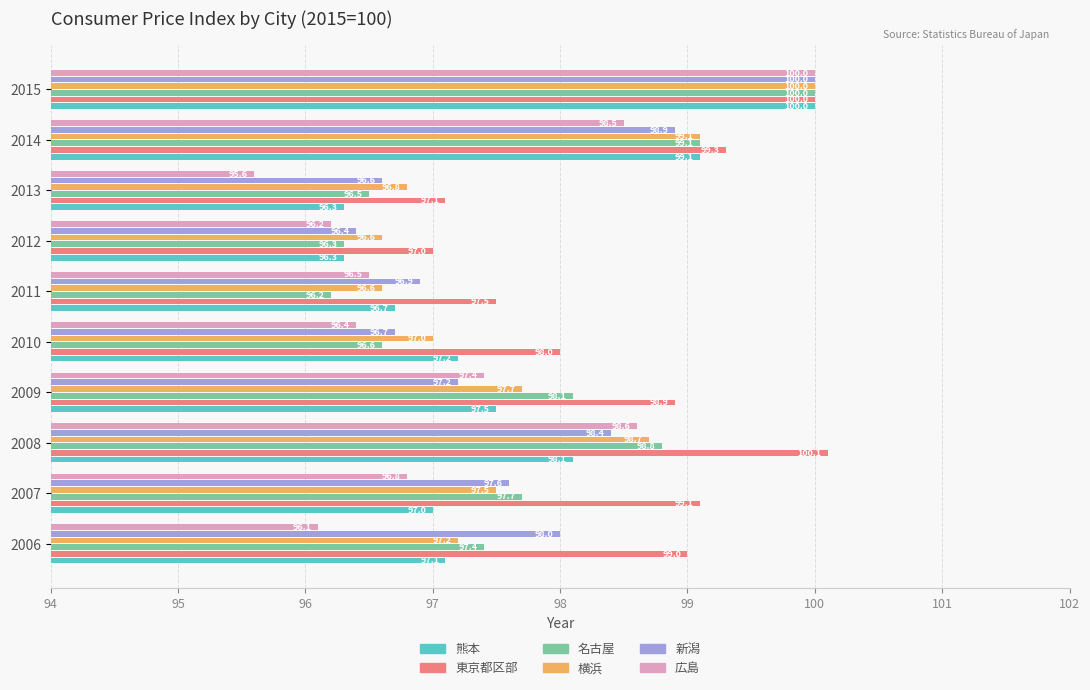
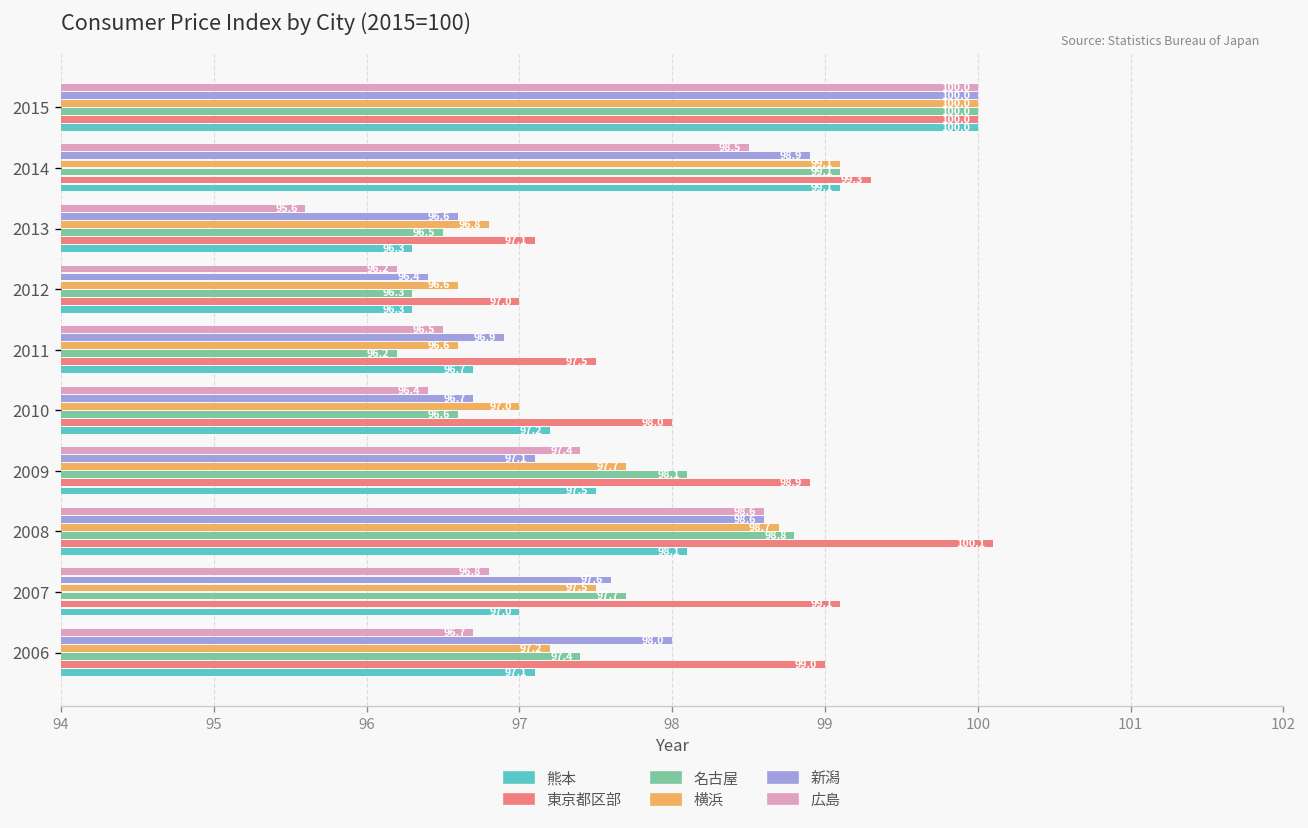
  {
    "新潟": {
      "2014": 98.9,
      "2013": 96.6,
      "2010": 96.7,
-     "2009": 97.2,
-     "2008": 98.4
+     "2009": 97.1,
+     "2008": 98.6
    },
    "広島": {
      "2013": 95.6,
      "2012": 96.2,
      "2010": 96.4,
      "2009": 97.4,
-     "2006": 96.1
+     "2006": 96.7
    }
  }
